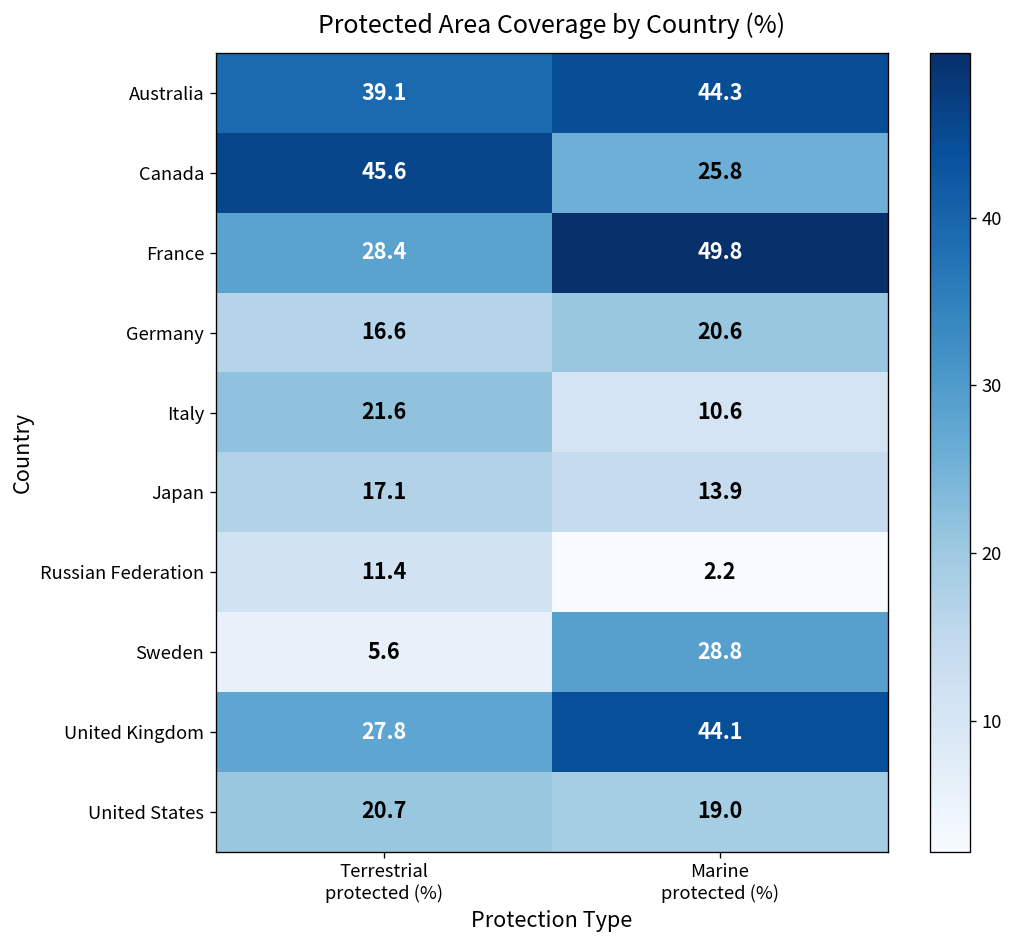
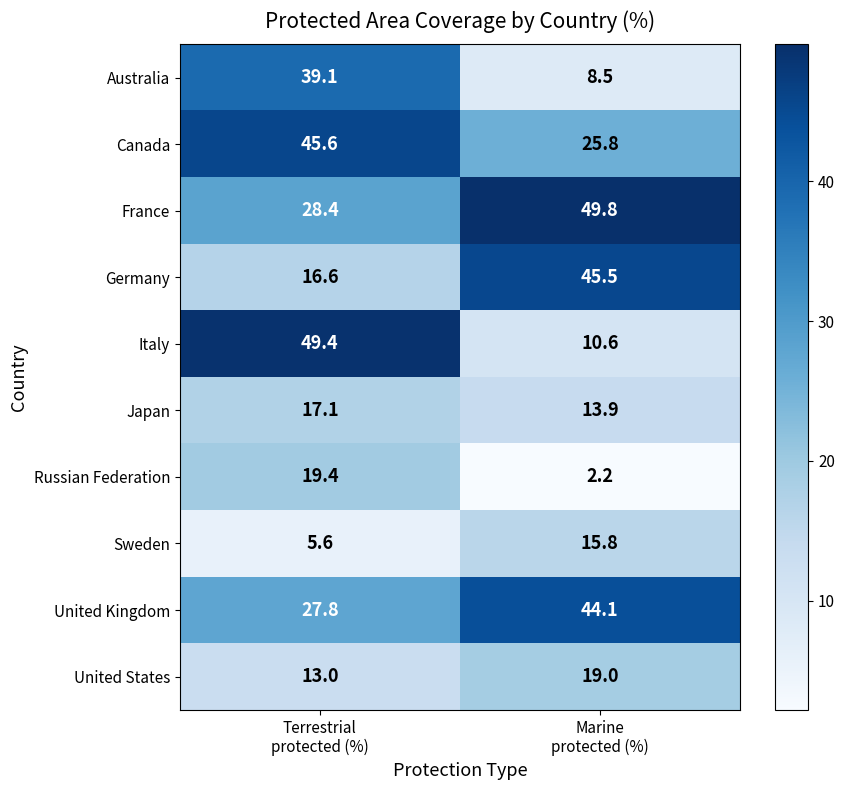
  {
    "Australia": {
      "Terrestrial protected (%)": 39.1,
-     "Marine protected (%)": 44.3
+     "Marine protected (%)": 8.5
    },
    "Canada": {
      "Terrestrial protected (%)": 45.6,
      "Marine protected (%)": 25.8
    },
    "France": {
      "Terrestrial protected (%)": 28.4,
      "Marine protected (%)": 49.8
    },
    "Germany": {
      "Terrestrial protected (%)": 16.6,
-     "Marine protected (%)": 20.6
+     "Marine protected (%)": 45.5
    },
    "Italy": {
-     "Terrestrial protected (%)": 21.6,
+     "Terrestrial protected (%)": 49.4,
      "Marine protected (%)": 10.6
    },
    "Japan": {
      "Terrestrial protected (%)": 17.1,
      "Marine protected (%)": 13.9
    },
    "Russian Federation": {
-     "Terrestrial protected (%)": 11.4,
+     "Terrestrial protected (%)": 19.4,
      "Marine protected (%)": 2.2
    },
    "Sweden": {
      "Terrestrial protected (%)": 5.6,
-     "Marine protected (%)": 28.8
+     "Marine protected (%)": 15.8
    },
    "United Kingdom": {
      "Terrestrial protected (%)": 27.8,
      "Marine protected (%)": 44.1
    },
    "United States": {
-     "Terrestrial protected (%)": 20.7,
+     "Terrestrial protected (%)": 13.0,
      "Marine protected (%)": 19.0
    }
  }
